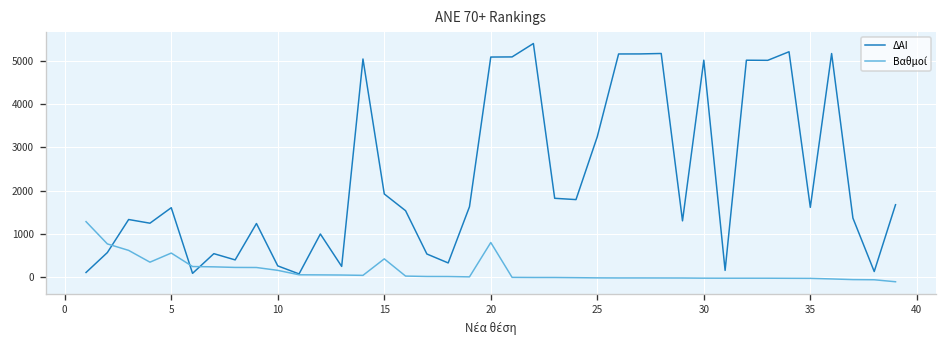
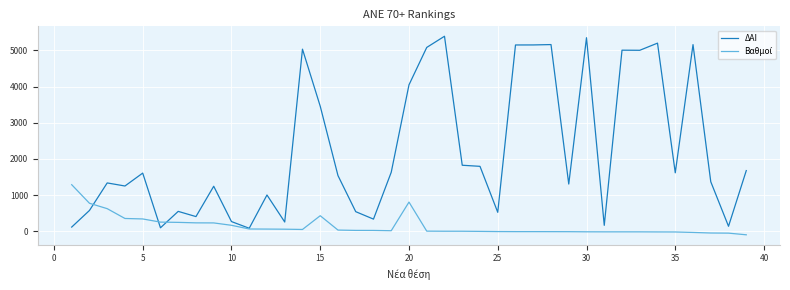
  {
    "ΔΑΙ": {
      "5": 1600,
      "10": 300,
-     "15": 1900,
-     "20": 5100,
-     "25": 3200,
-     "30": 5000,
+     "15": 3500,
+     "20": 4000,
+     "25": 500,
+     "30": 5400,
      "35": 1600
    },
    "Βαθμοί": {
-     "5": 600,
+     "5": 300,
      "10": 200,
      "15": 400,
      "20": 800,
      "25": 0,
      "30": 0,
      "35": 0
    }
  }
